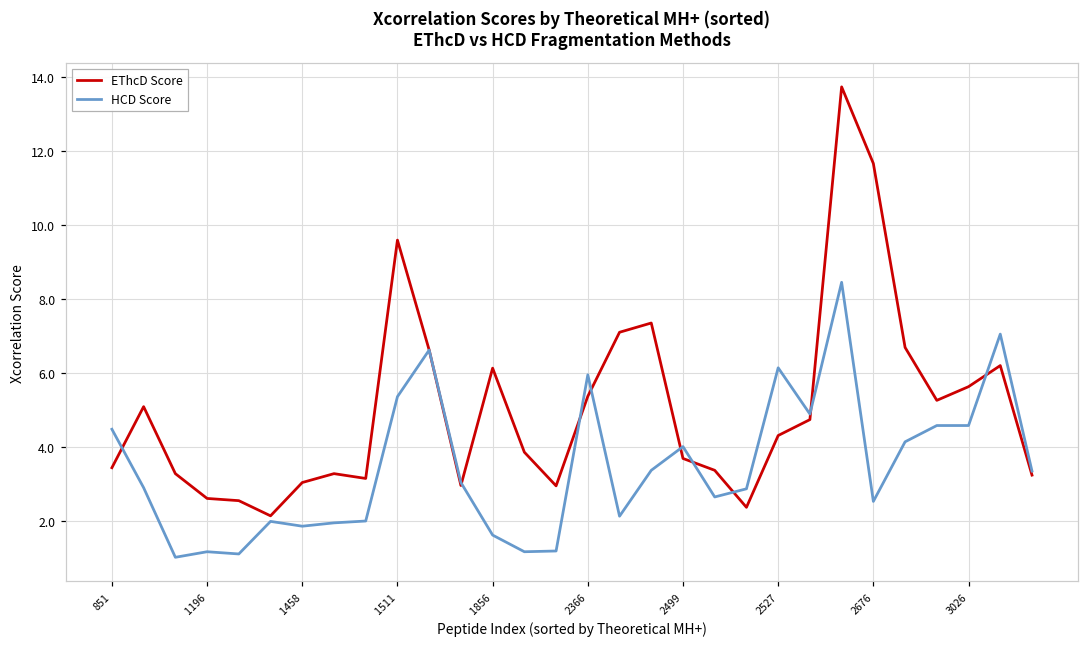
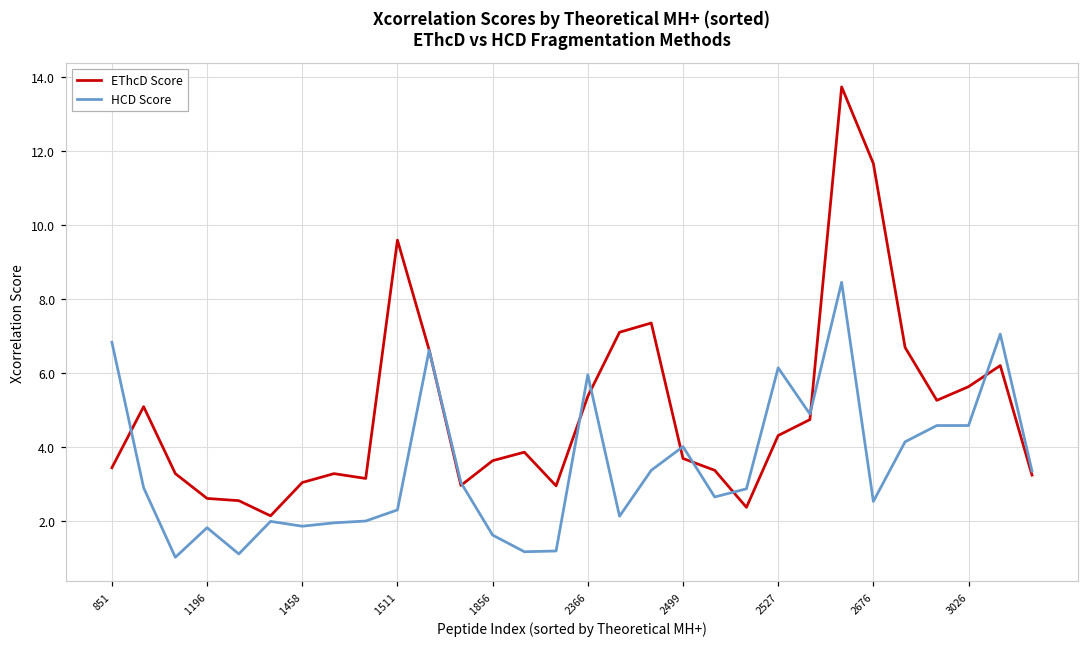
  {
    "EThcD Score": {
      "851": 3.5,
      "1196": 2.6,
      "1458": 3.1,
      "1511": 9.6,
-     "1856": 6.1,
+     "1856": 3.6,
      "2366": 5.4,
      "2499": 3.7,
      "2527": 4.3,
      "2676": 11.7,
      "3026": 5.6
    },
    "HCD Score": {
-     "851": 4.5,
-     "1196": 1.2,
+     "851": 6.8,
+     "1196": 1.8,
      "1458": 1.9,
-     "1511": 5.4,
+     "1511": 2.3,
      "1856": 1.6,
      "2366": 6.0,
      "2499": 4.0,
      "2527": 6.2,
      "2676": 2.5,
      "3026": 4.6
    }
  }
